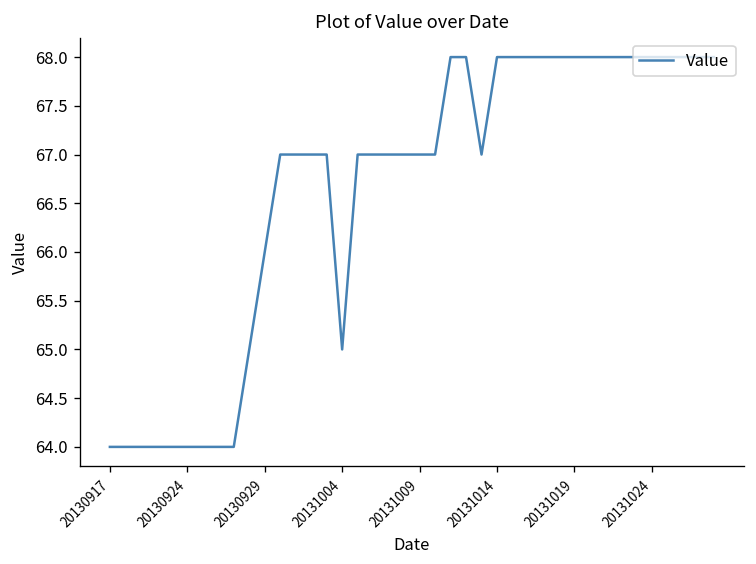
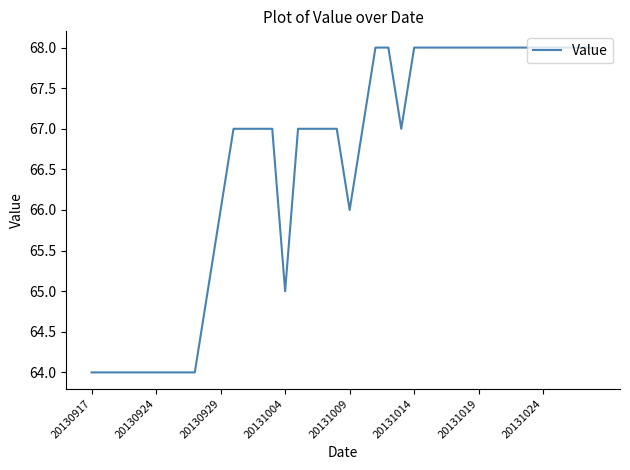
  {
    "20130917": 64,
    "20130924": 64,
    "20130929": 66,
    "20131004": 65,
-   "20131009": 67,
+   "20131009": 66,
    "20131014": 68,
    "20131019": 68
  }
